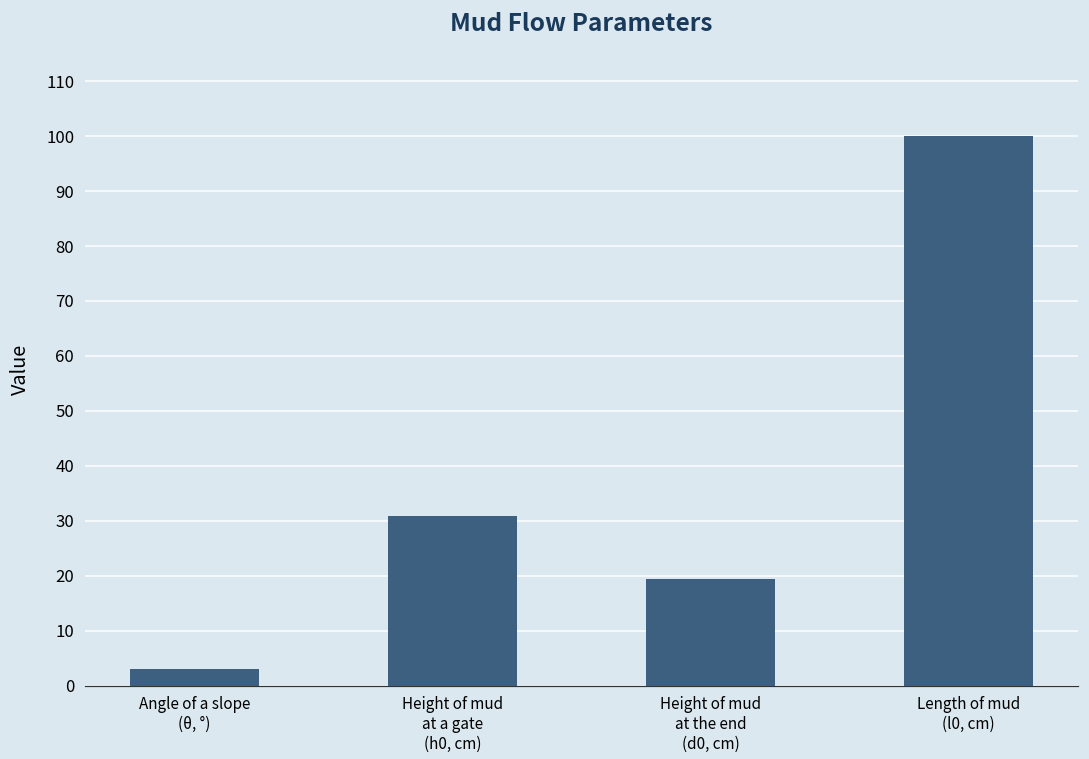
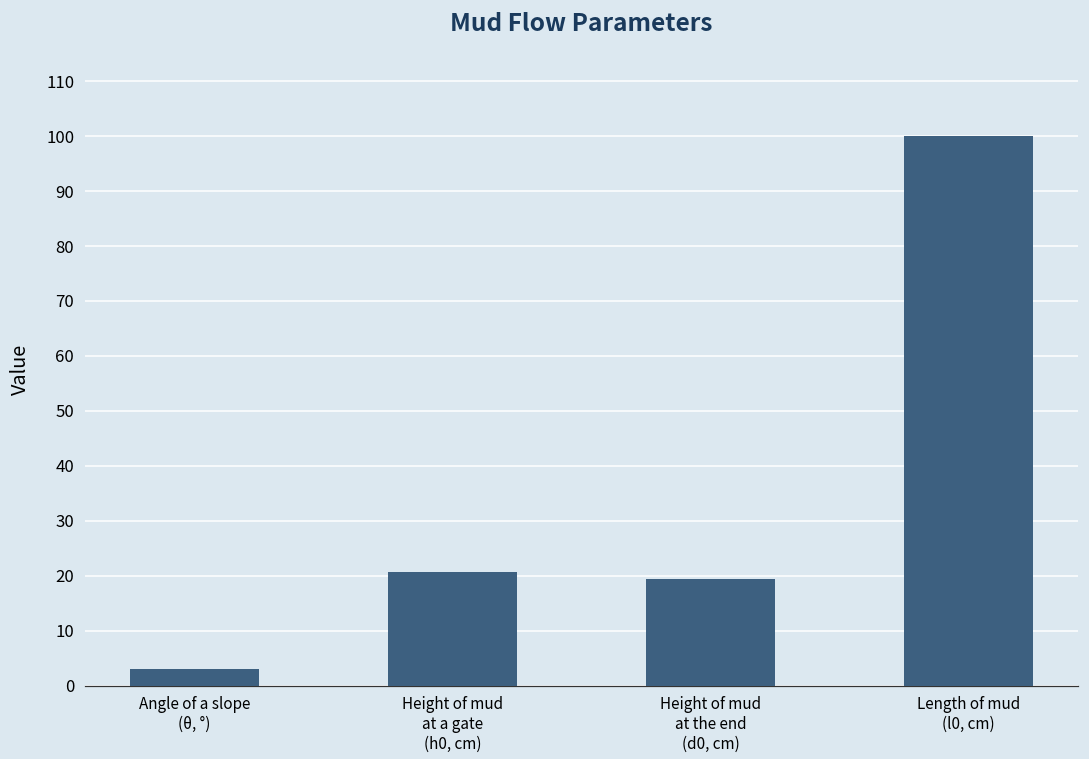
  {
    "Angle of a slope (θ, °)": 3,
-   "Height of mud at a gate (h0, cm)": 31,
+   "Height of mud at a gate (h0, cm)": 21,
    "Height of mud at the end (d0, cm)": 19,
    "Length of mud (l0, cm)": 100
  }
